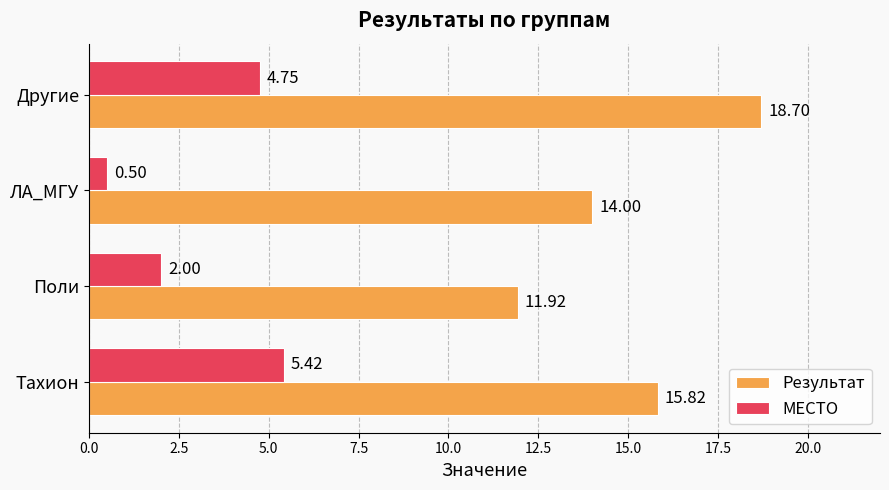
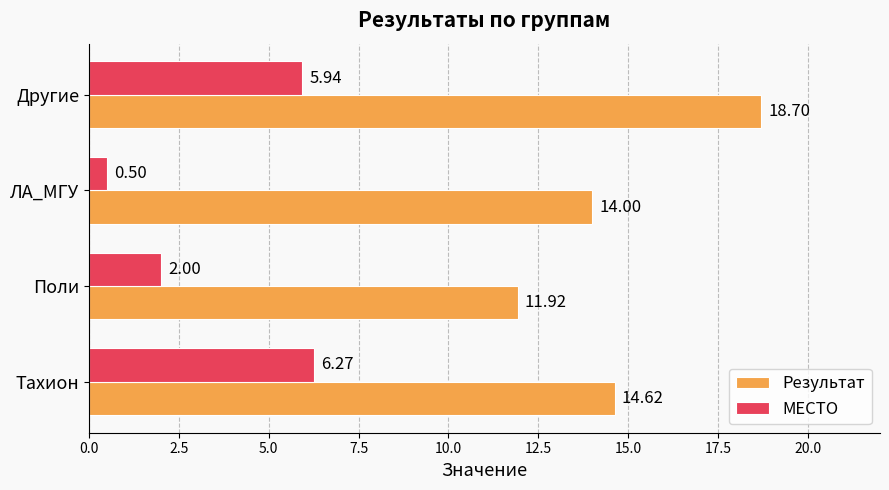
  {
    "Результат": {
      "Другие": 18.70,
      "ЛА_МГУ": 14.00,
      "Поли": 11.92,
-     "Тахион": 15.82
+     "Тахион": 14.62
    },
    "МЕСТО": {
-     "Другие": 4.75,
+     "Другие": 5.94,
      "ЛА_МГУ": 0.50,
      "Поли": 2.00,
-     "Тахион": 5.42
+     "Тахион": 6.27
    }
  }
